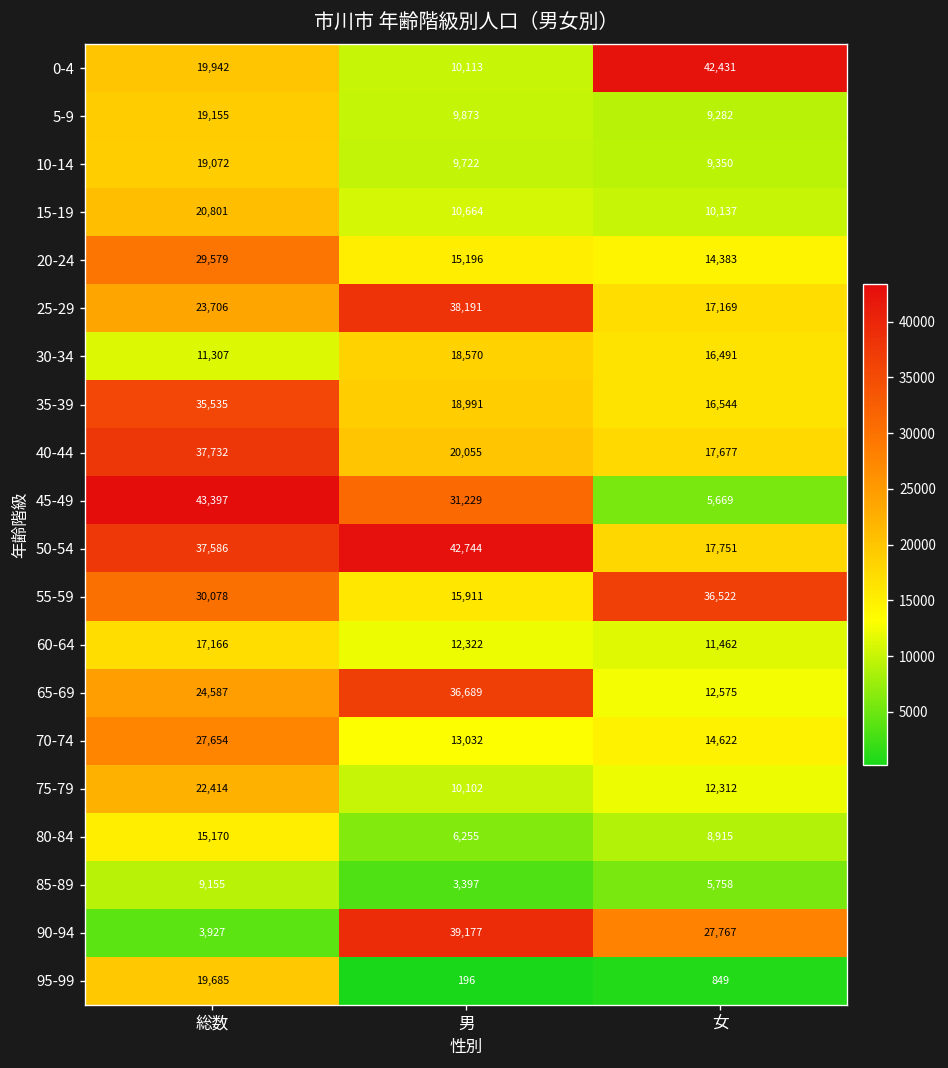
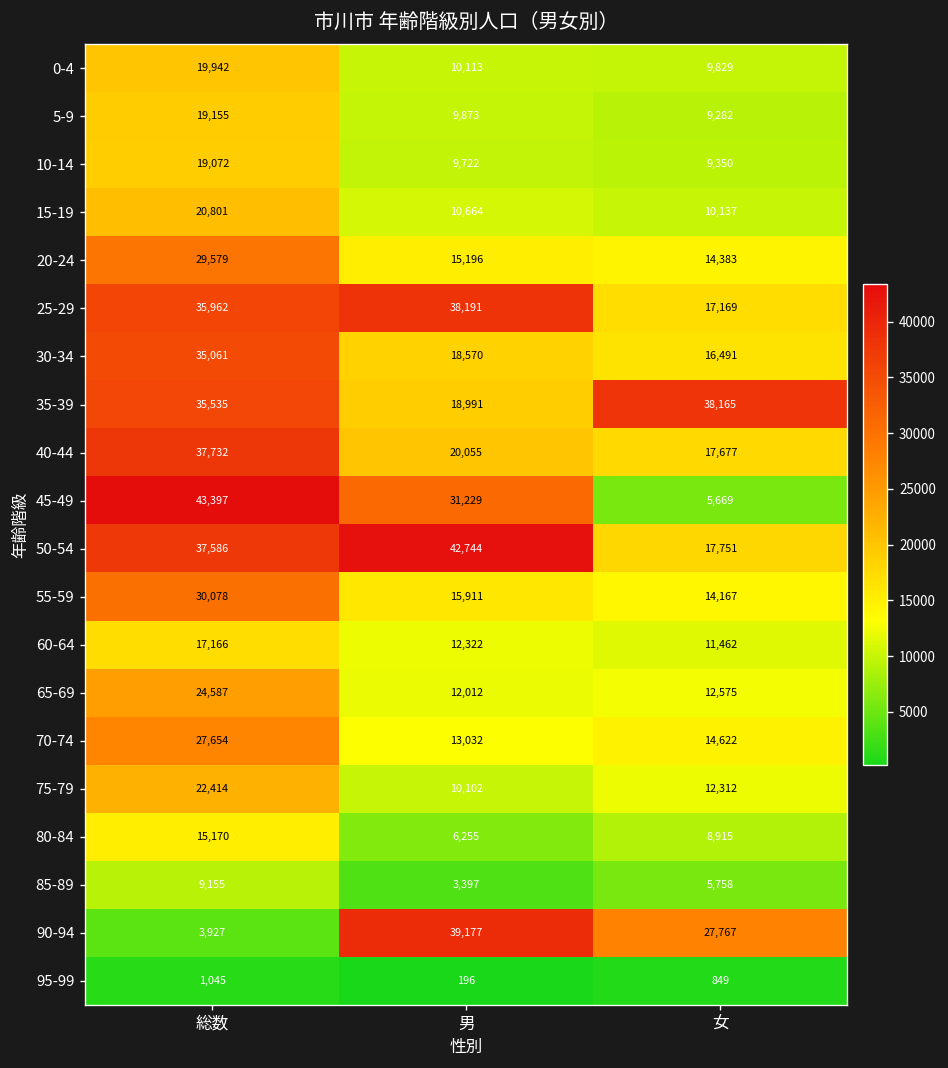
  {
    "0-4": {
      "総数": "19,942",
      "男": "10,113",
-     "女": "42,431"
+     "女": "9,829"
    },
    "5-9": {
      "総数": "19,155",
      "男": "9,873",
      "女": "9,282"
    },
    "10-14": {
      "総数": "19,072",
      "男": "9,722",
      "女": "9,350"
    },
    "15-19": {
      "総数": "20,801",
      "男": "10,664",
      "女": "10,137"
    },
    "20-24": {
      "総数": "29,579",
      "男": "15,196",
      "女": "14,383"
    },
    "25-29": {
-     "総数": "23,706",
+     "総数": "35,962",
      "男": "38,191",
      "女": "17,169"
    },
    "30-34": {
-     "総数": "11,307",
+     "総数": "35,061",
      "男": "18,570",
      "女": "16,491"
    },
    "35-39": {
      "総数": "35,535",
      "男": "18,991",
-     "女": "16,544"
+     "女": "38,165"
    },
    "40-44": {
      "総数": "37,732",
      "男": "20,055",
      "女": "17,677"
    },
    "45-49": {
      "総数": "43,397",
      "男": "31,229",
      "女": "5,669"
    },
    "50-54": {
      "総数": "37,586",
      "男": "42,744",
      "女": "17,751"
    },
    "55-59": {
      "総数": "30,078",
      "男": "15,911",
-     "女": "36,522"
+     "女": "14,167"
    },
    "60-64": {
      "総数": "17,166",
      "男": "12,322",
      "女": "11,462"
    },
    "65-69": {
      "総数": "24,587",
-     "男": "36,689",
+     "男": "12,012",
      "女": "12,575"
    },
    "70-74": {
      "総数": "27,654",
      "男": "13,032",
      "女": "14,622"
    },
    "75-79": {
      "総数": "22,414",
      "男": "10,102",
      "女": "12,312"
    },
    "80-84": {
      "総数": "15,170",
      "男": "6,255",
      "女": "8,915"
    },
    "85-89": {
      "総数": "9,155",
      "男": "3,397",
      "女": "5,758"
    },
    "90-94": {
      "総数": "3,927",
      "男": "39,177",
      "女": "27,767"
    },
    "95-99": {
-     "総数": "19,685",
+     "総数": "1,045",
      "男": "196",
      "女": "849"
    }
  }
